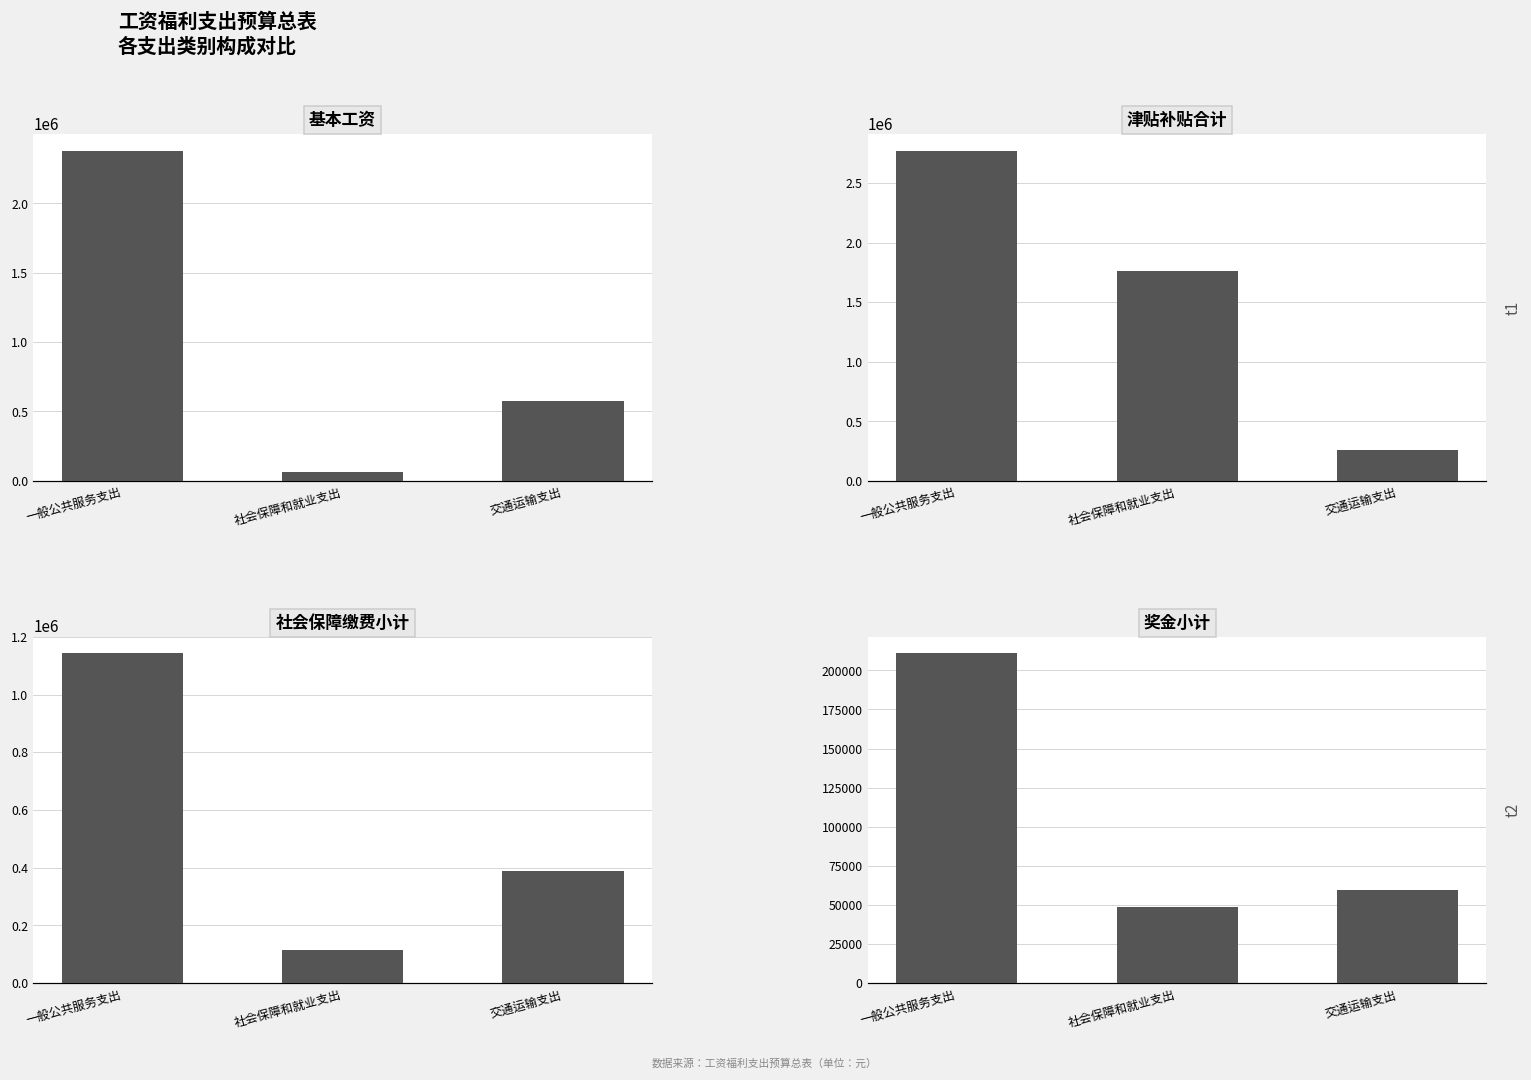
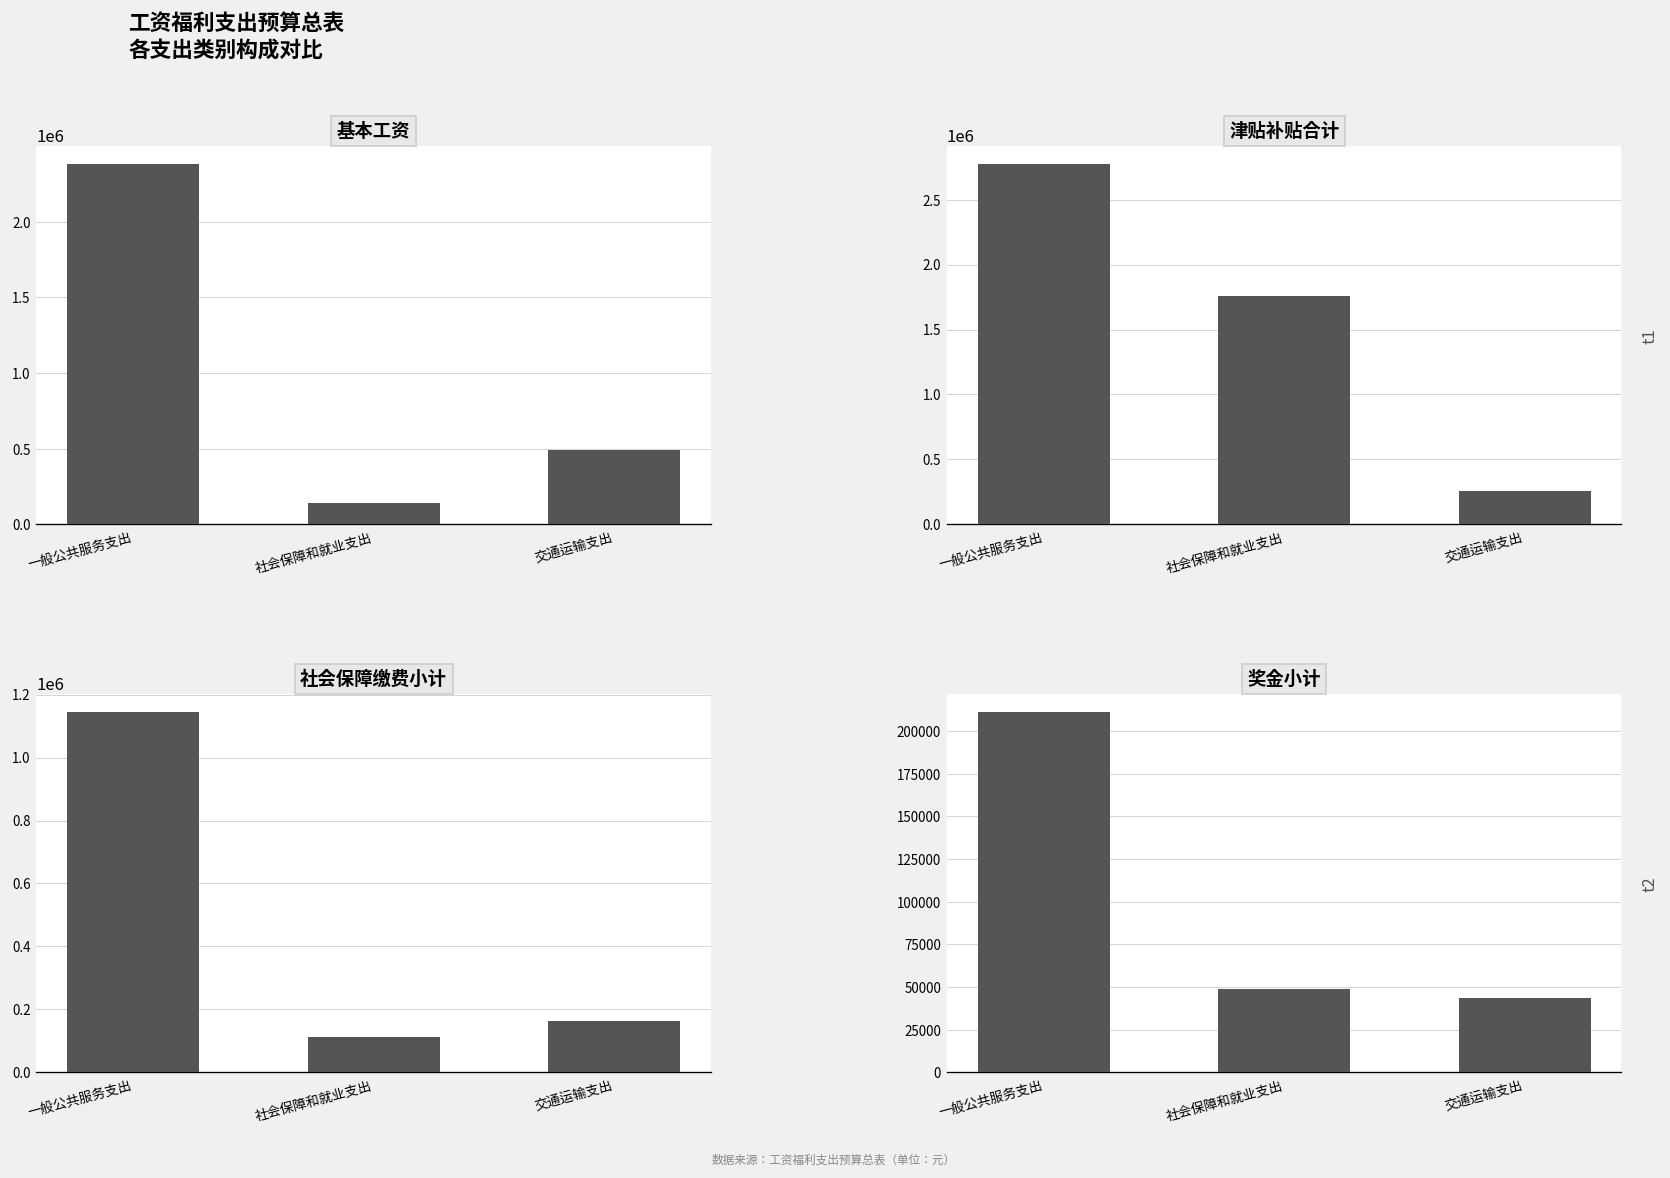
  {
    "基本工资": {
      "一般公共服务支出": 2380000,
-     "社会保障和就业支出": 60000,
-     "交通运输支出": 570000
+     "社会保障和就业支出": 140000,
+     "交通运输支出": 490000
    },
    "津贴补贴合计": {
      "一般公共服务支出": 2770000,
      "社会保障和就业支出": 1760000,
      "交通运输支出": 260000
    },
    "社会保障缴费小计": {
      "一般公共服务支出": 1140000,
      "社会保障和就业支出": 110000,
-     "交通运输支出": 390000
+     "交通运输支出": 160000
    },
    "奖金小计": {
      "一般公共服务支出": 211000,
      "社会保障和就业支出": 49000,
-     "交通运输支出": 59000
+     "交通运输支出": 44000
    }
  }
